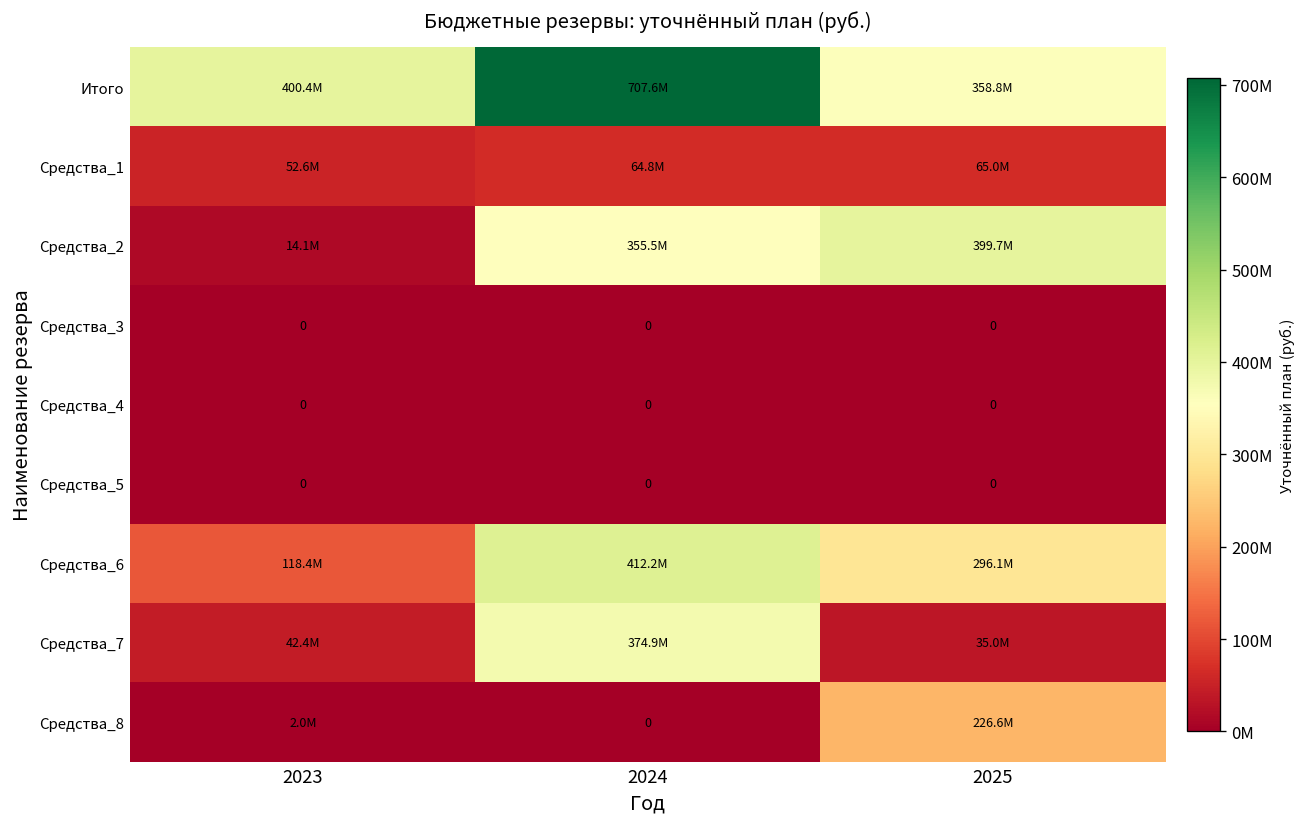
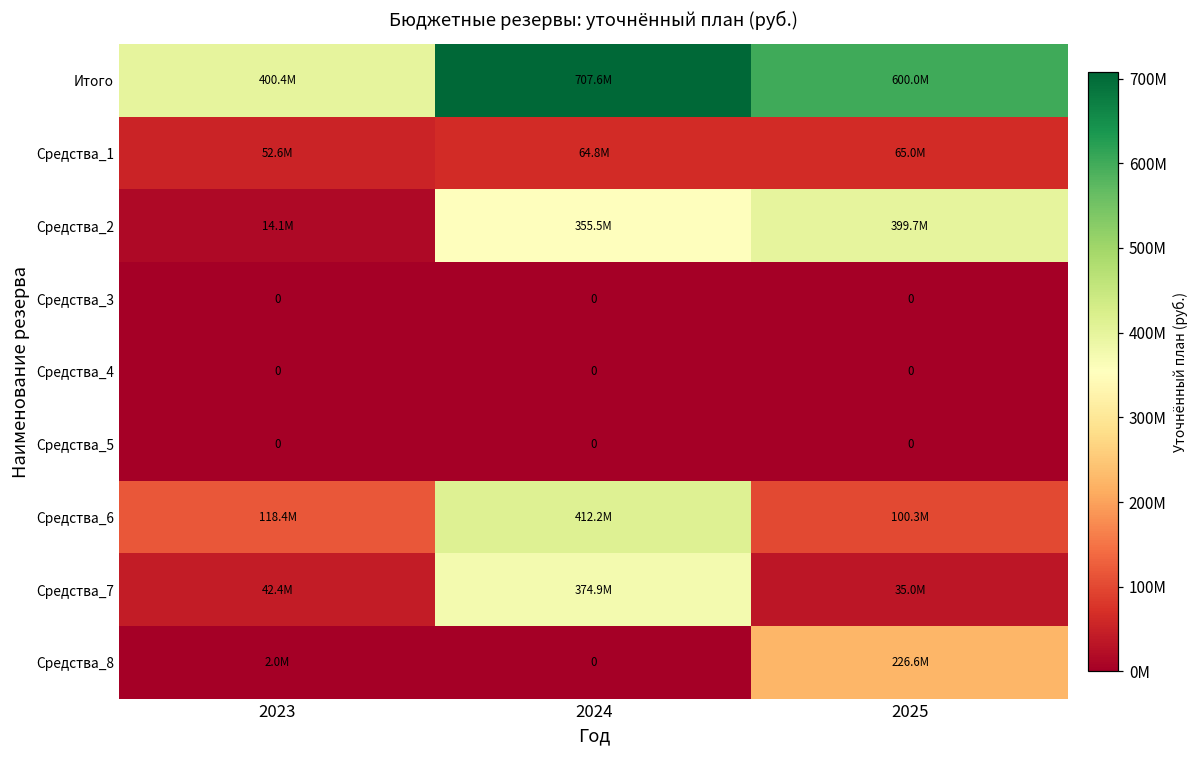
  {
    "Итого": {
      "2023": "400.4M",
      "2024": "707.6M",
-     "2025": "358.8M"
+     "2025": "600.0M"
    },
    "Средства_1": {
      "2023": "52.6M",
      "2024": "64.8M",
      "2025": "65.0M"
    },
    "Средства_2": {
      "2023": "14.1M",
      "2024": "355.5M",
      "2025": "399.7M"
    },
    "Средства_3": {
      "2023": "0",
      "2024": "0",
      "2025": "0"
    },
    "Средства_4": {
      "2023": "0",
      "2024": "0",
      "2025": "0"
    },
    "Средства_5": {
      "2023": "0",
      "2024": "0",
      "2025": "0"
    },
    "Средства_6": {
      "2023": "118.4M",
      "2024": "412.2M",
-     "2025": "296.1M"
+     "2025": "100.3M"
    },
    "Средства_7": {
      "2023": "42.4M",
      "2024": "374.9M",
      "2025": "35.0M"
    },
    "Средства_8": {
      "2023": "2.0M",
      "2024": "0",
      "2025": "226.6M"
    }
  }
